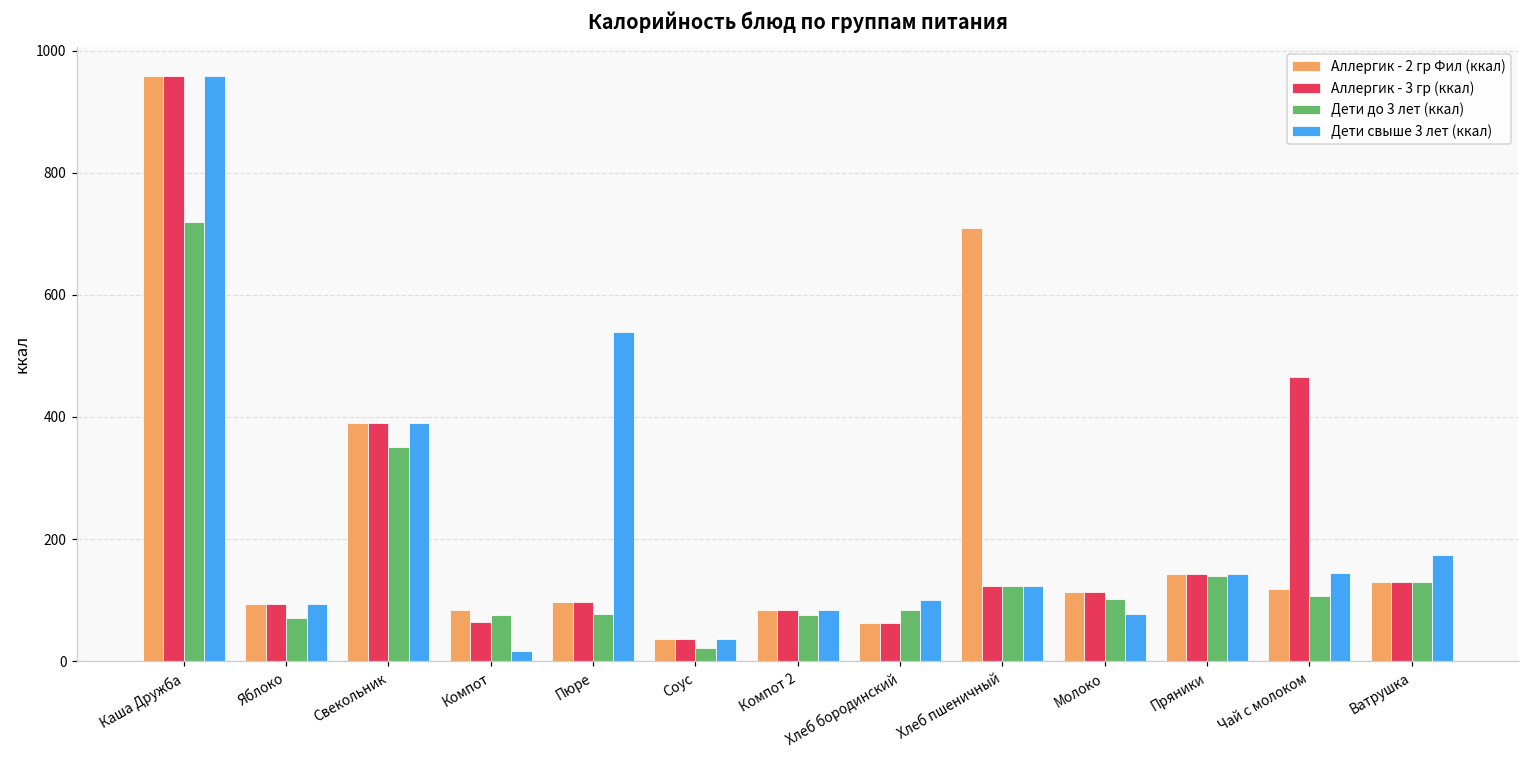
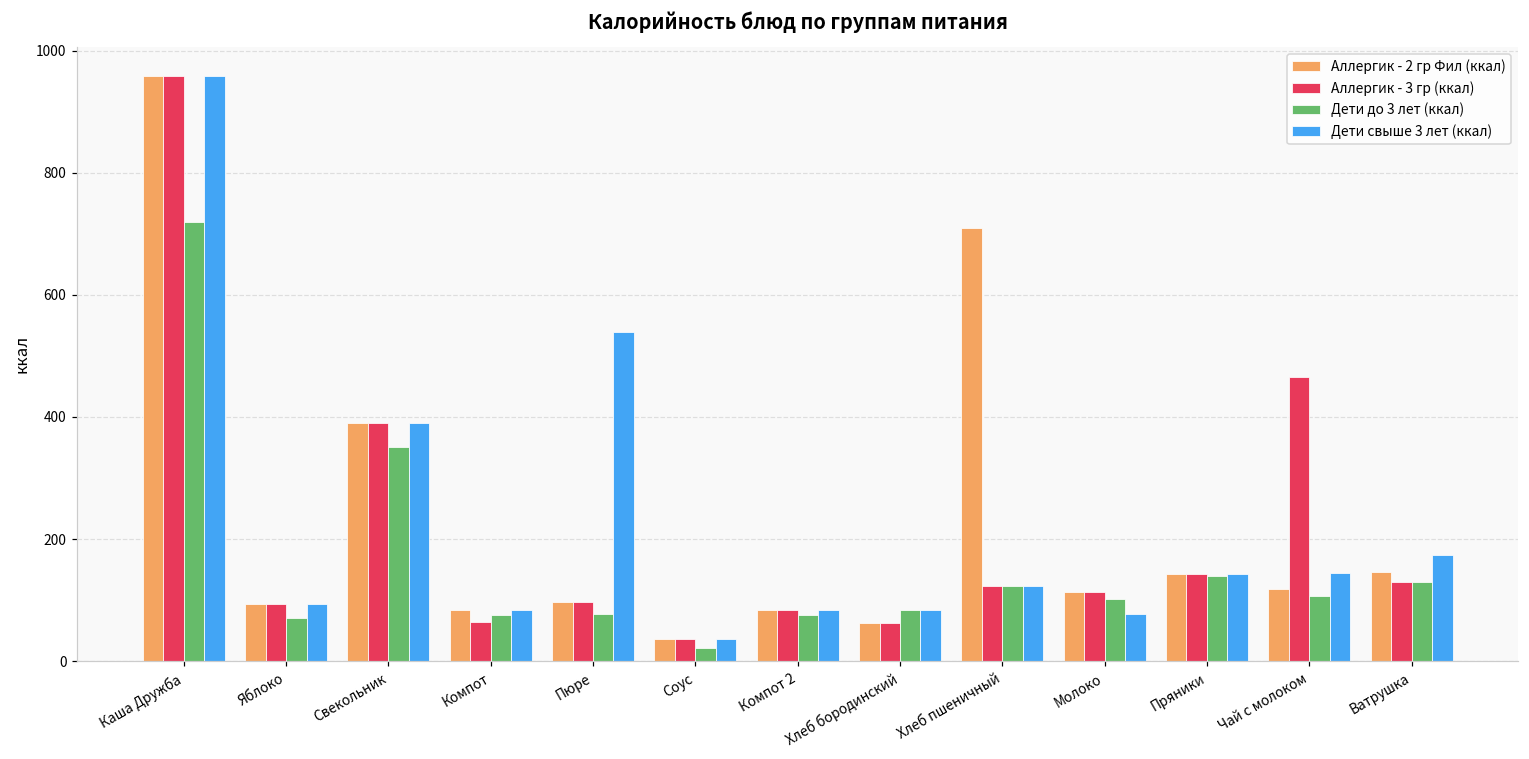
  {
    "Аллергик - 2 гр Фил (ккал)": {
      "Каша Дружба": 960,
      "Яблоко": 90,
      "Свекольник": 390,
      "Компот": 80,
      "Пюре": 100,
      "Соус": 40,
      "Компот 2": 80,
      "Хлеб бородинский": 60,
      "Хлеб пшеничный": 710,
      "Молоко": 110,
      "Пряники": 140,
      "Чай с молоком": 120,
-     "Ватрушка": 130
+     "Ватрушка": 150
    },
    "Аллергик - 3 гр (ккал)": {
      "Каша Дружба": 960,
      "Яблоко": 90,
      "Свекольник": 390,
      "Компот": 70,
      "Пюре": 100,
      "Соус": 40,
      "Компот 2": 80,
      "Хлеб бородинский": 60,
      "Хлеб пшеничный": 120,
      "Молоко": 110,
      "Пряники": 140,
      "Чай с молоком": 460,
      "Ватрушка": 130
    },
    "Дети до 3 лет (ккал)": {
      "Каша Дружба": 720,
      "Яблоко": 70,
      "Свекольник": 350,
      "Компот": 80,
      "Пюре": 80,
      "Соус": 20,
      "Компот 2": 80,
      "Хлеб бородинский": 80,
      "Хлеб пшеничный": 120,
      "Молоко": 100,
      "Пряники": 140,
      "Чай с молоком": 110,
      "Ватрушка": 130
    },
    "Дети свыше 3 лет (ккал)": {
      "Каша Дружба": 960,
      "Яблоко": 90,
      "Свекольник": 390,
-     "Компот": 20,
+     "Компот": 80,
      "Пюре": 540,
      "Соус": 40,
      "Компот 2": 80,
-     "Хлеб бородинский": 100,
+     "Хлеб бородинский": 80,
      "Хлеб пшеничный": 120,
      "Молоко": 80,
      "Пряники": 140,
      "Чай с молоком": 140,
      "Ватрушка": 170
    }
  }
